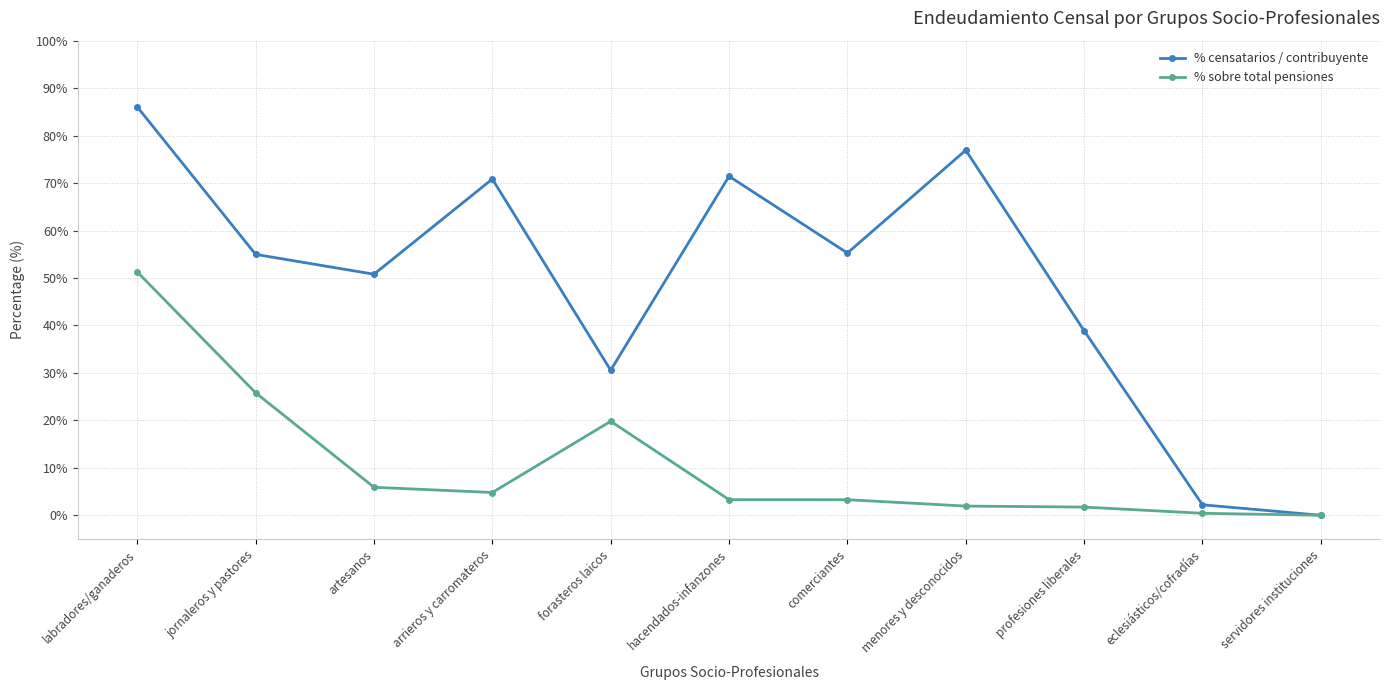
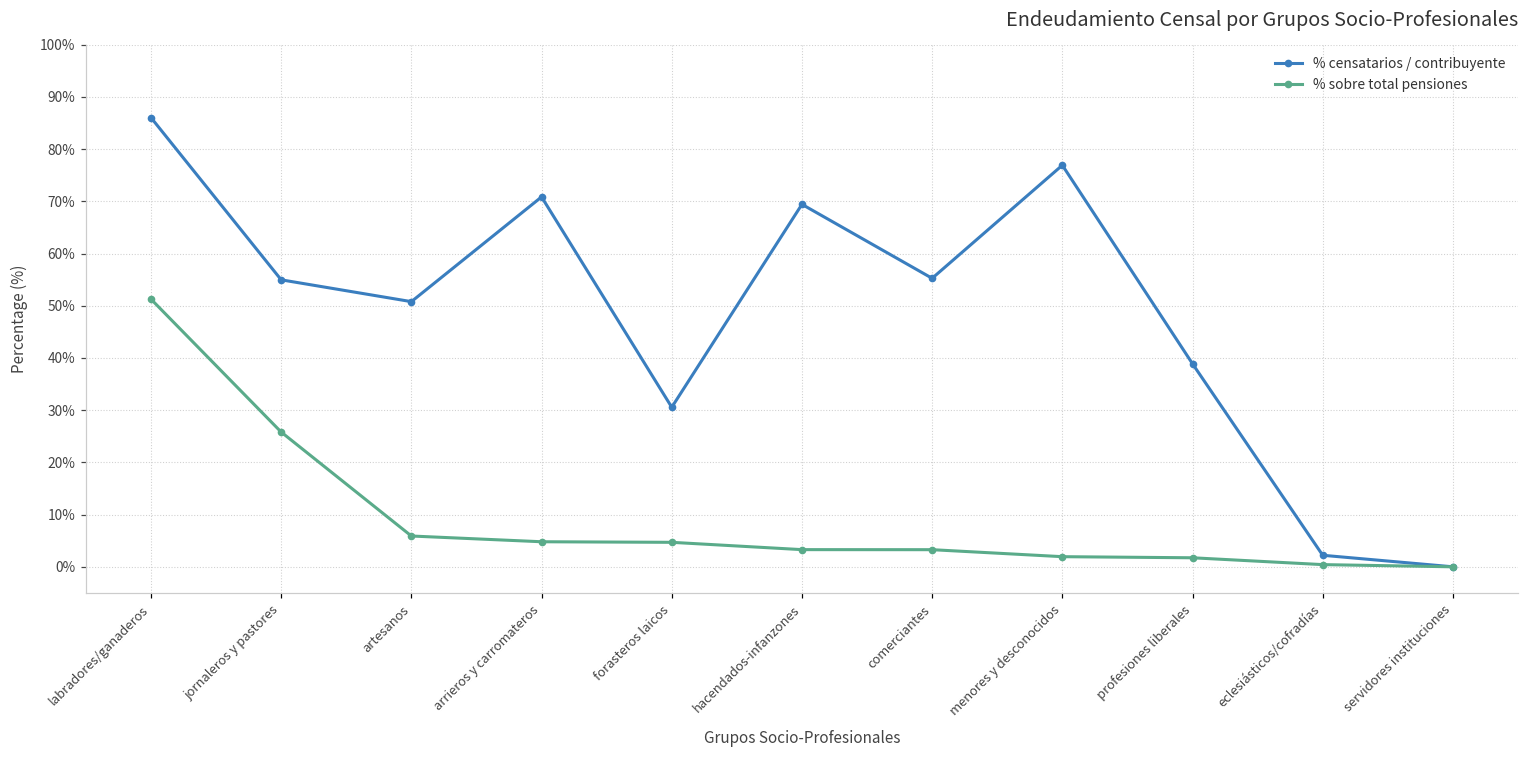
  {
    "% censatarios / contribuyente": {
      "labradores/ganaderos": "86%",
      "jornaleros y pastores": "55%",
      "artesanos": "51%",
      "arrieros y carromateros": "71%",
      "forasteros laicos": "31%",
-     "hacendados-infanzones": "71%",
+     "hacendados-infanzones": "69%",
      "comerciantes": "55%",
      "menores y desconocidos": "77%",
      "profesiones liberales": "39%",
      "eclesiásticos/cofradías": "2%"
    },
    "% sobre total pensiones": {
      "labradores/ganaderos": "51%",
      "jornaleros y pastores": "26%",
      "artesanos": "6%",
      "arrieros y carromateros": "5%",
-     "forasteros laicos": "20%",
+     "forasteros laicos": "5%",
      "hacendados-infanzones": "3%",
      "comerciantes": "3%",
      "menores y desconocidos": "2%",
      "profesiones liberales": "2%",
      "eclesiásticos/cofradías": "0%"
    }
  }
